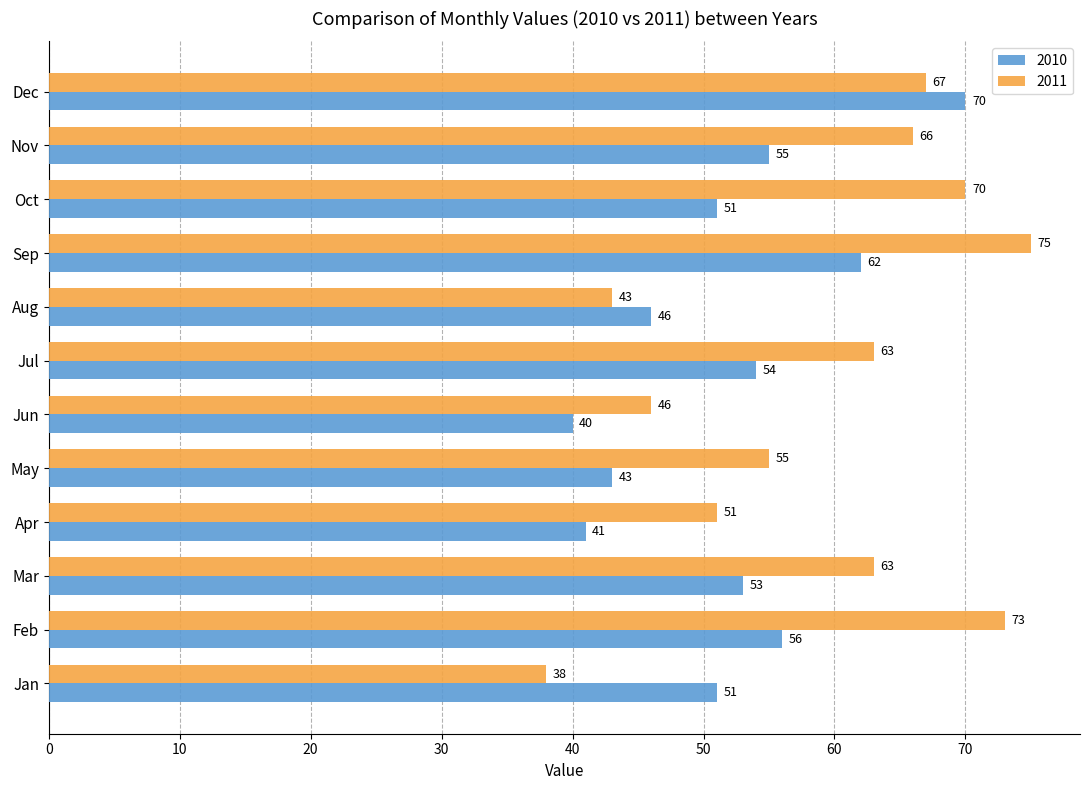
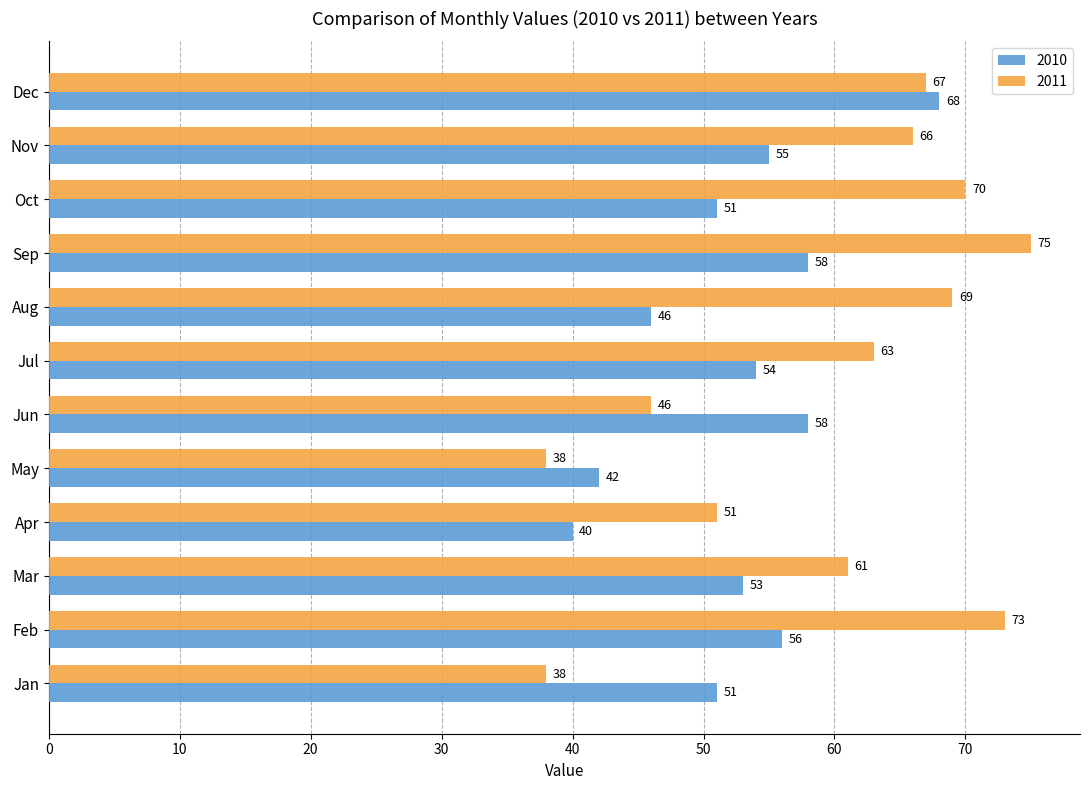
  {
    "2010": {
-     "Dec": 70,
+     "Dec": 68,
      "Nov": 55,
      "Oct": 51,
-     "Sep": 62,
+     "Sep": 58,
      "Aug": 46,
      "Jul": 54,
-     "Jun": 40,
-     "May": 43,
-     "Apr": 41,
+     "Jun": 58,
+     "May": 42,
+     "Apr": 40,
      "Mar": 53,
      "Feb": 56,
      "Jan": 51
    },
    "2011": {
      "Dec": 67,
      "Nov": 66,
      "Oct": 70,
      "Sep": 75,
-     "Aug": 43,
+     "Aug": 69,
      "Jul": 63,
      "Jun": 46,
-     "May": 55,
+     "May": 38,
      "Apr": 51,
-     "Mar": 63,
+     "Mar": 61,
      "Feb": 73,
      "Jan": 38
    }
  }
